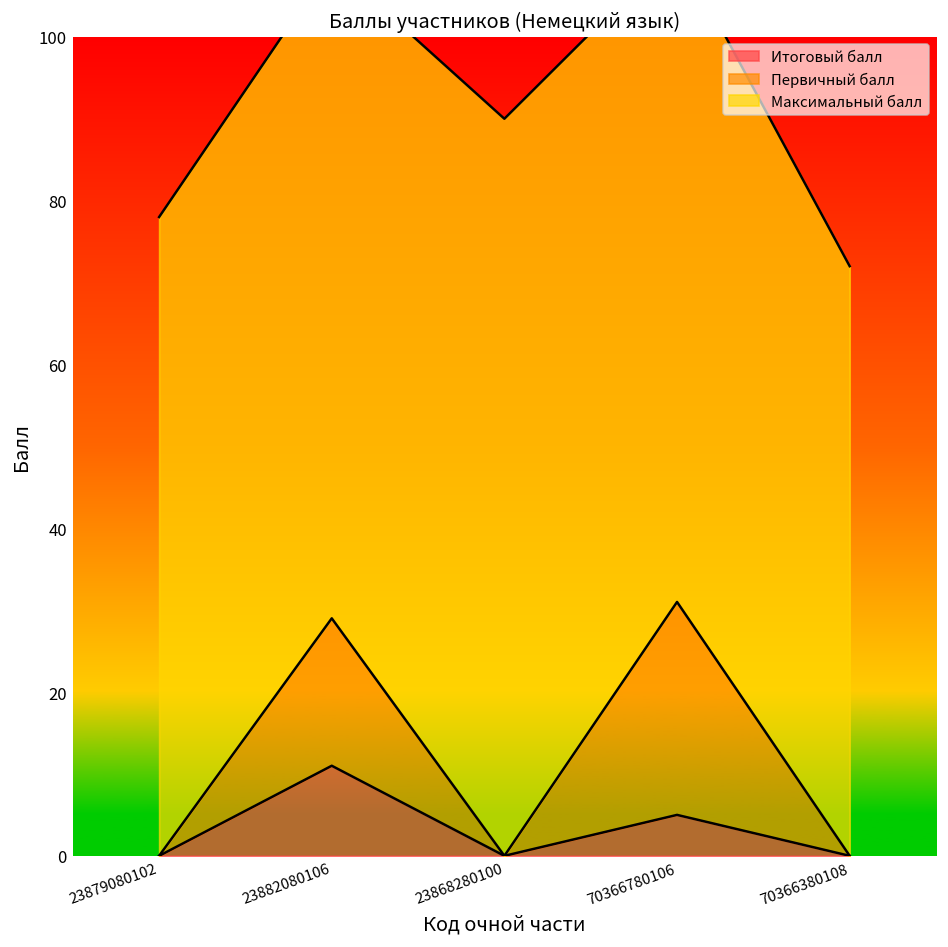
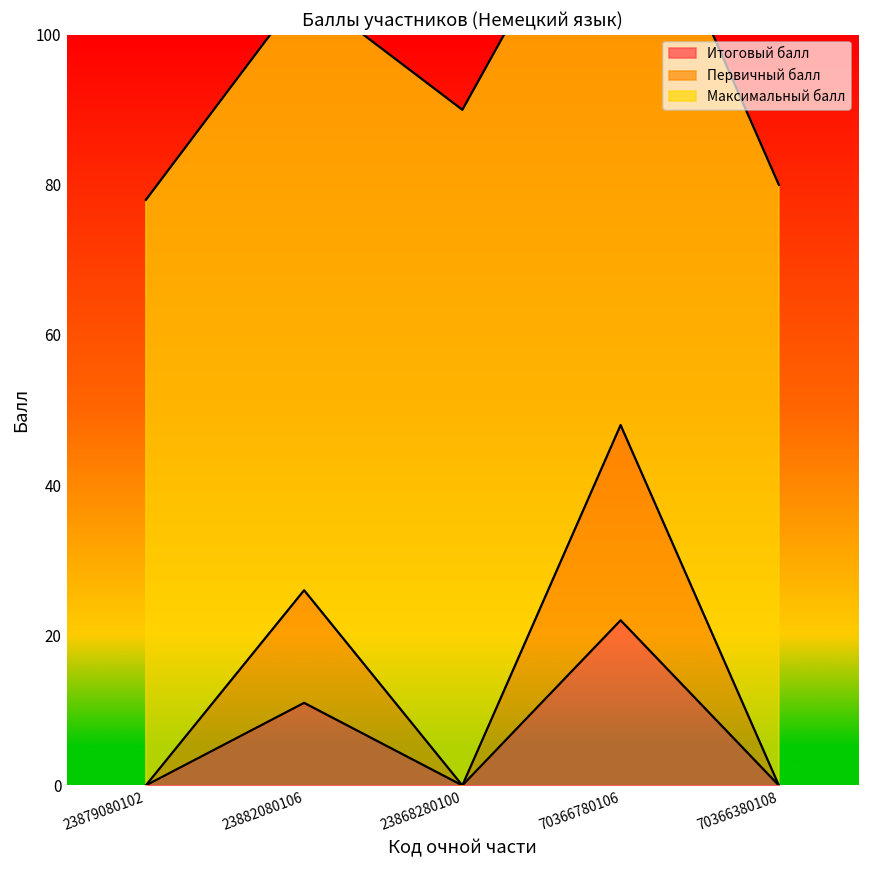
  {
    "Итоговый балл": {
      "23882080106": 11,
-     "70366780106": 5
+     "70366780106": 22
    },
    "Первичный балл": {
-     "23882080106": 18,
+     "23882080106": 15,
      "70366780106": 26
    },
    "Максимальный балл": {
      "23879080102": 78,
      "23868280100": 90,
-     "70366380108": 72
+     "70366380108": 80
    }
  }
